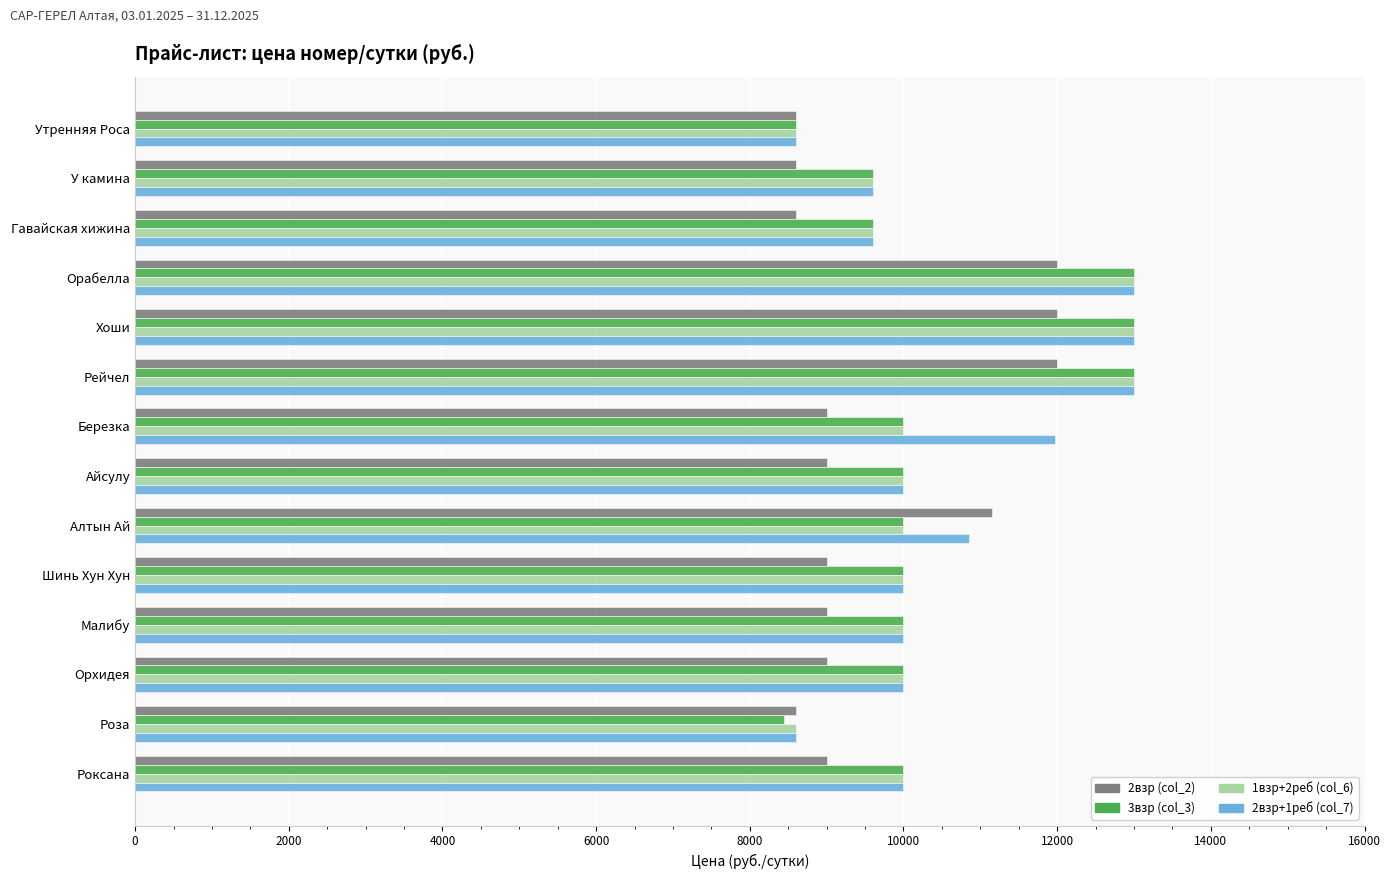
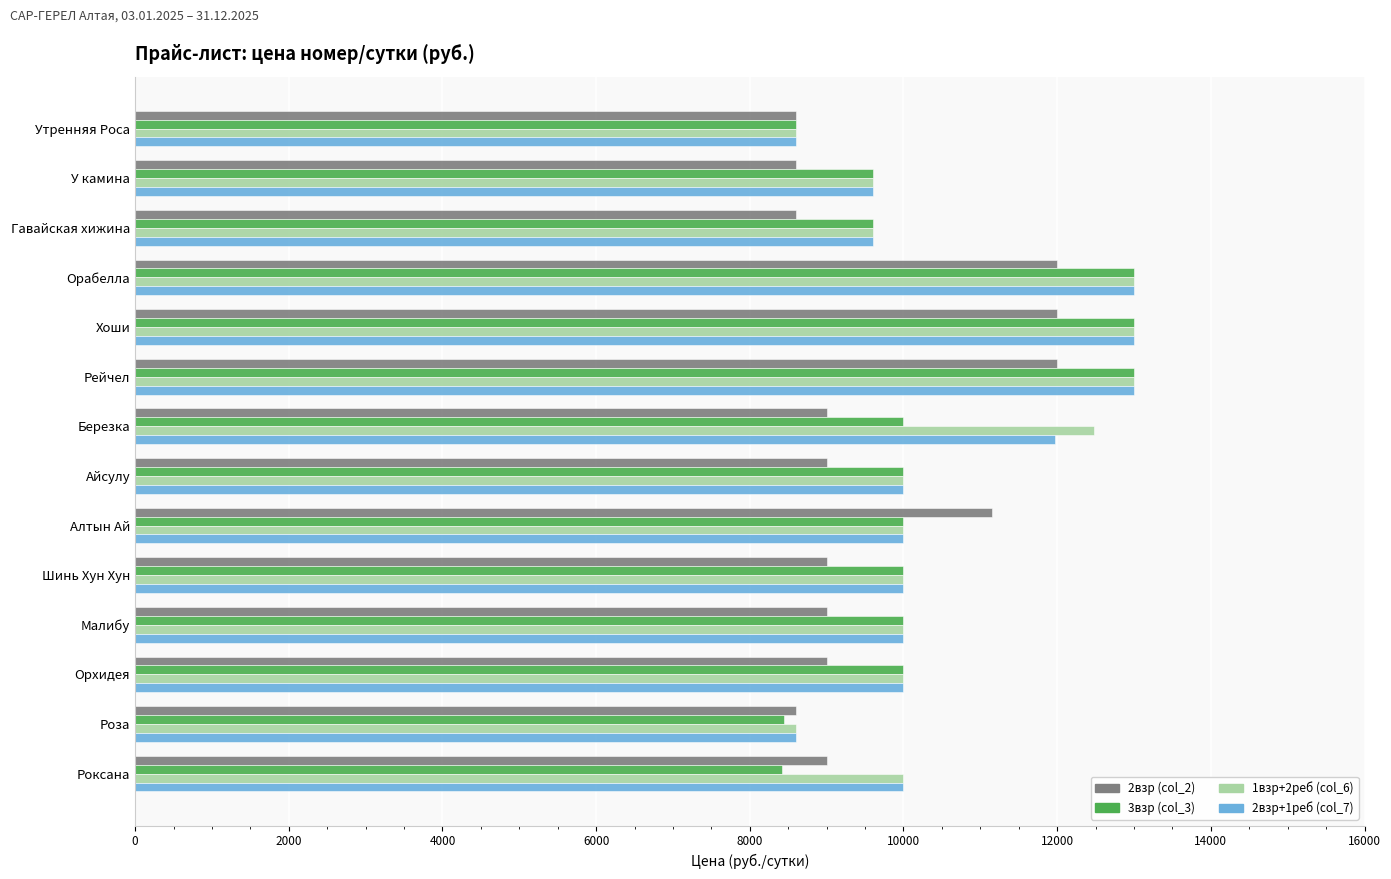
  {
    "2взр (col_2)": {
      "Утренняя Роса": 8600,
      "У камина": 8600,
      "Гавайская хижина": 8600,
      "Орабелла": 12000,
      "Хоши": 12000,
      "Рейчел": 12000,
      "Березка": 9000,
      "Айсулу": 9000,
      "Алтын Ай": 11200,
      "Шинь Хун Хун": 9000,
      "Малибу": 9000,
      "Орхидея": 9000,
      "Роза": 8600,
      "Роксана": 9000
    },
    "3взр (col_3)": {
      "Утренняя Роса": 8600,
      "У камина": 9600,
      "Гавайская хижина": 9600,
      "Орабелла": 13000,
      "Хоши": 13000,
      "Рейчел": 13000,
      "Березка": 10000,
      "Айсулу": 10000,
      "Алтын Ай": 10000,
      "Шинь Хун Хун": 10000,
      "Малибу": 10000,
      "Орхидея": 10000,
      "Роза": 8400,
-     "Роксана": 10000
+     "Роксана": 8400
    },
    "1взр+2реб (col_6)": {
      "Утренняя Роса": 8600,
      "У камина": 9600,
      "Гавайская хижина": 9600,
      "Орабелла": 13000,
      "Хоши": 13000,
      "Рейчел": 13000,
-     "Березка": 10000,
+     "Березка": 12500,
      "Айсулу": 10000,
      "Алтын Ай": 10000,
      "Шинь Хун Хун": 10000,
      "Малибу": 10000,
      "Орхидея": 10000,
      "Роза": 8600,
      "Роксана": 10000
    },
    "2взр+1реб (col_7)": {
      "Утренняя Роса": 8600,
      "У камина": 9600,
      "Гавайская хижина": 9600,
      "Орабелла": 13000,
      "Хоши": 13000,
      "Рейчел": 13000,
      "Березка": 12000,
      "Айсулу": 10000,
-     "Алтын Ай": 10900,
+     "Алтын Ай": 10000,
      "Шинь Хун Хун": 10000,
      "Малибу": 10000,
      "Орхидея": 10000,
      "Роза": 8600,
      "Роксана": 10000
    }
  }
